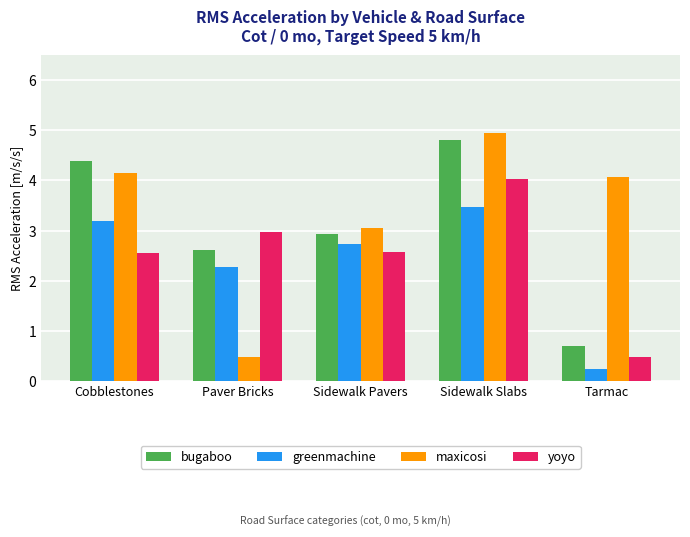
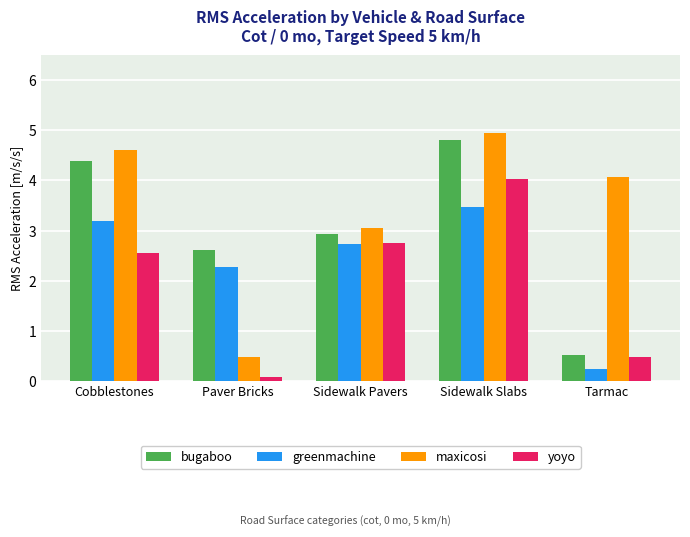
  {
    "bugaboo": {
      "Cobblestones": 4.4,
      "Paver Bricks": 2.6,
      "Sidewalk Pavers": 2.9,
      "Sidewalk Slabs": 4.8,
-     "Tarmac": 0.7
+     "Tarmac": 0.5
    },
    "greenmachine": {
      "Cobblestones": 3.2,
      "Paver Bricks": 2.3,
      "Sidewalk Pavers": 2.7,
      "Sidewalk Slabs": 3.5,
      "Tarmac": 0.2
    },
    "maxicosi": {
-     "Cobblestones": 4.1,
+     "Cobblestones": 4.6,
      "Paver Bricks": 0.5,
      "Sidewalk Pavers": 3.0,
      "Sidewalk Slabs": 5.0,
      "Tarmac": 4.1
    },
    "yoyo": {
      "Cobblestones": 2.6,
-     "Paver Bricks": 3.0,
-     "Sidewalk Pavers": 2.6,
+     "Paver Bricks": 0.1,
+     "Sidewalk Pavers": 2.8,
      "Sidewalk Slabs": 4.0,
      "Tarmac": 0.5
    }
  }
